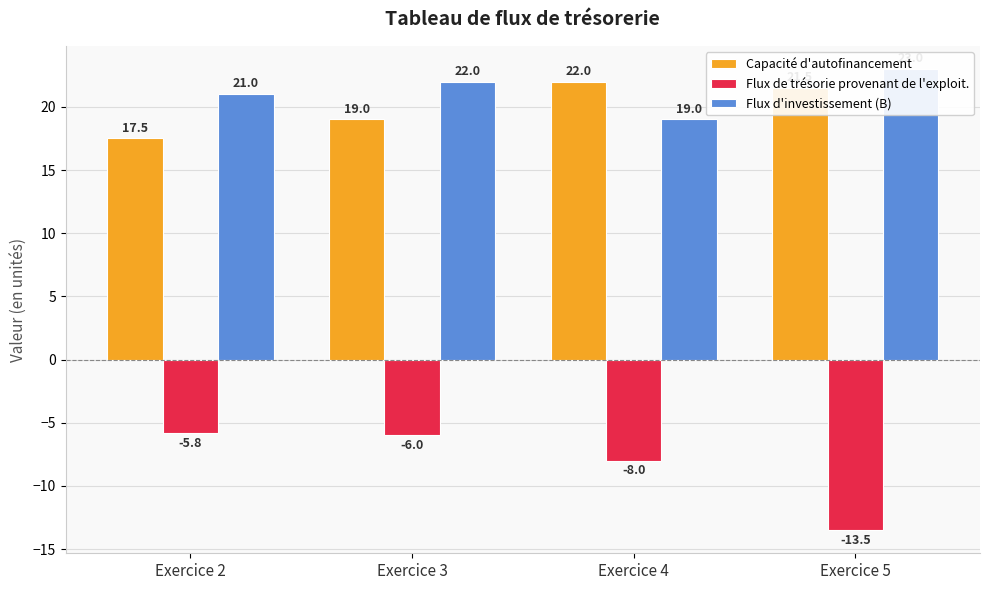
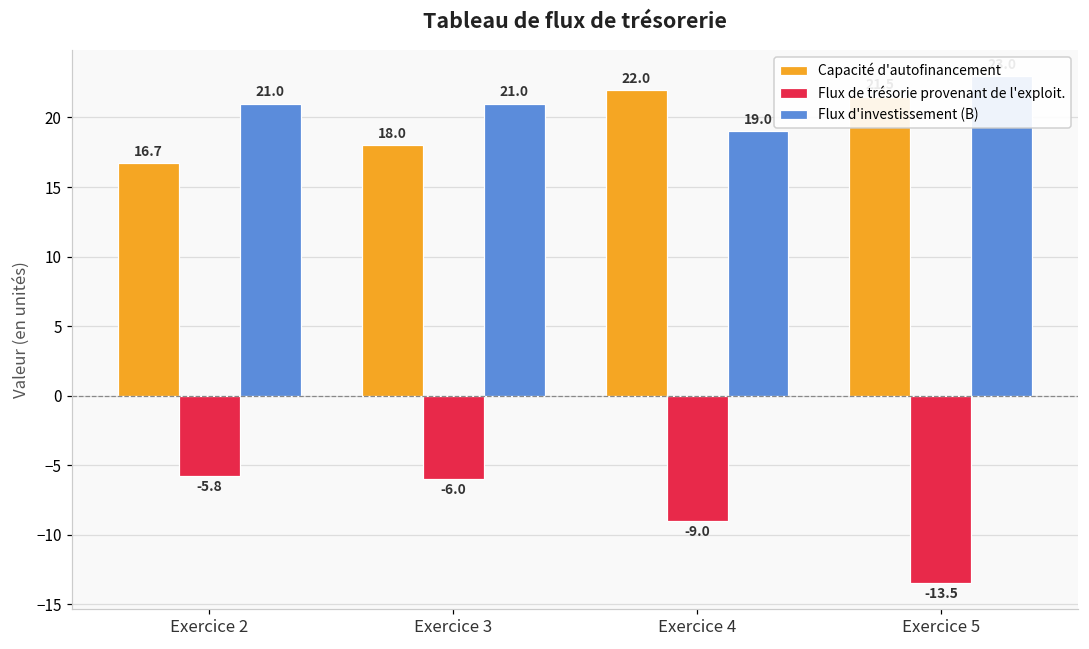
  {
    "Capacité d'autofinancement": {
-     "Exercice 2": 17.5,
-     "Exercice 3": 19.0,
+     "Exercice 2": 16.7,
+     "Exercice 3": 18.0,
      "Exercice 4": 22.0
    },
    "Flux de trésorie provenant de l'exploit.": {
      "Exercice 2": -5.8,
      "Exercice 3": -6.0,
-     "Exercice 4": -8.0,
+     "Exercice 4": -9.0,
      "Exercice 5": -13.5
    },
    "Flux d'investissement (B)": {
      "Exercice 2": 21.0,
-     "Exercice 3": 22.0,
+     "Exercice 3": 21.0,
      "Exercice 4": 19.0
    }
  }
